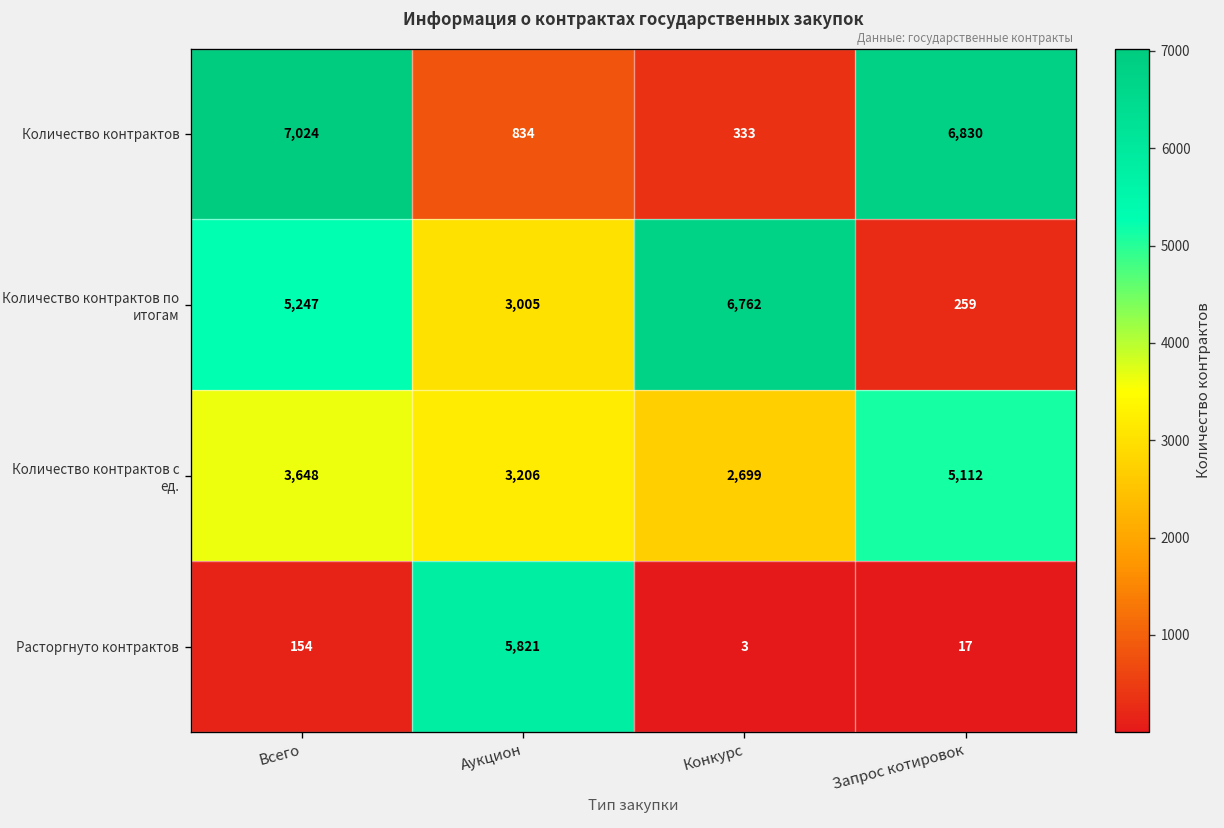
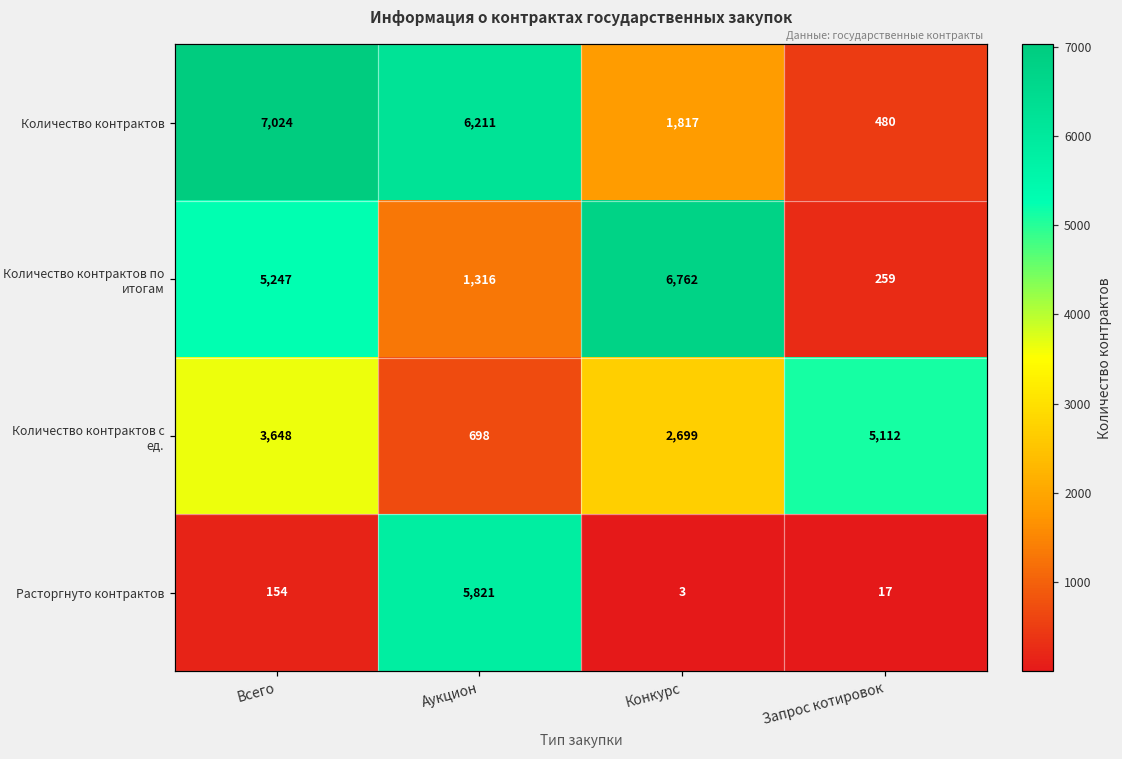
  {
    "Количество контрактов": {
      "Всего": "7,024",
-     "Аукцион": "834",
-     "Конкурс": "333",
-     "Запрос котировок": "6,830"
+     "Аукцион": "6,211",
+     "Конкурс": "1,817",
+     "Запрос котировок": "480"
    },
    "Количество контрактов по итогам": {
      "Всего": "5,247",
-     "Аукцион": "3,005",
+     "Аукцион": "1,316",
      "Конкурс": "6,762",
      "Запрос котировок": "259"
    },
    "Количество контрактов с ед.": {
      "Всего": "3,648",
-     "Аукцион": "3,206",
+     "Аукцион": "698",
      "Конкурс": "2,699",
      "Запрос котировок": "5,112"
    },
    "Расторгнуто контрактов": {
      "Всего": "154",
      "Аукцион": "5,821",
      "Конкурс": "3",
      "Запрос котировок": "17"
    }
  }
